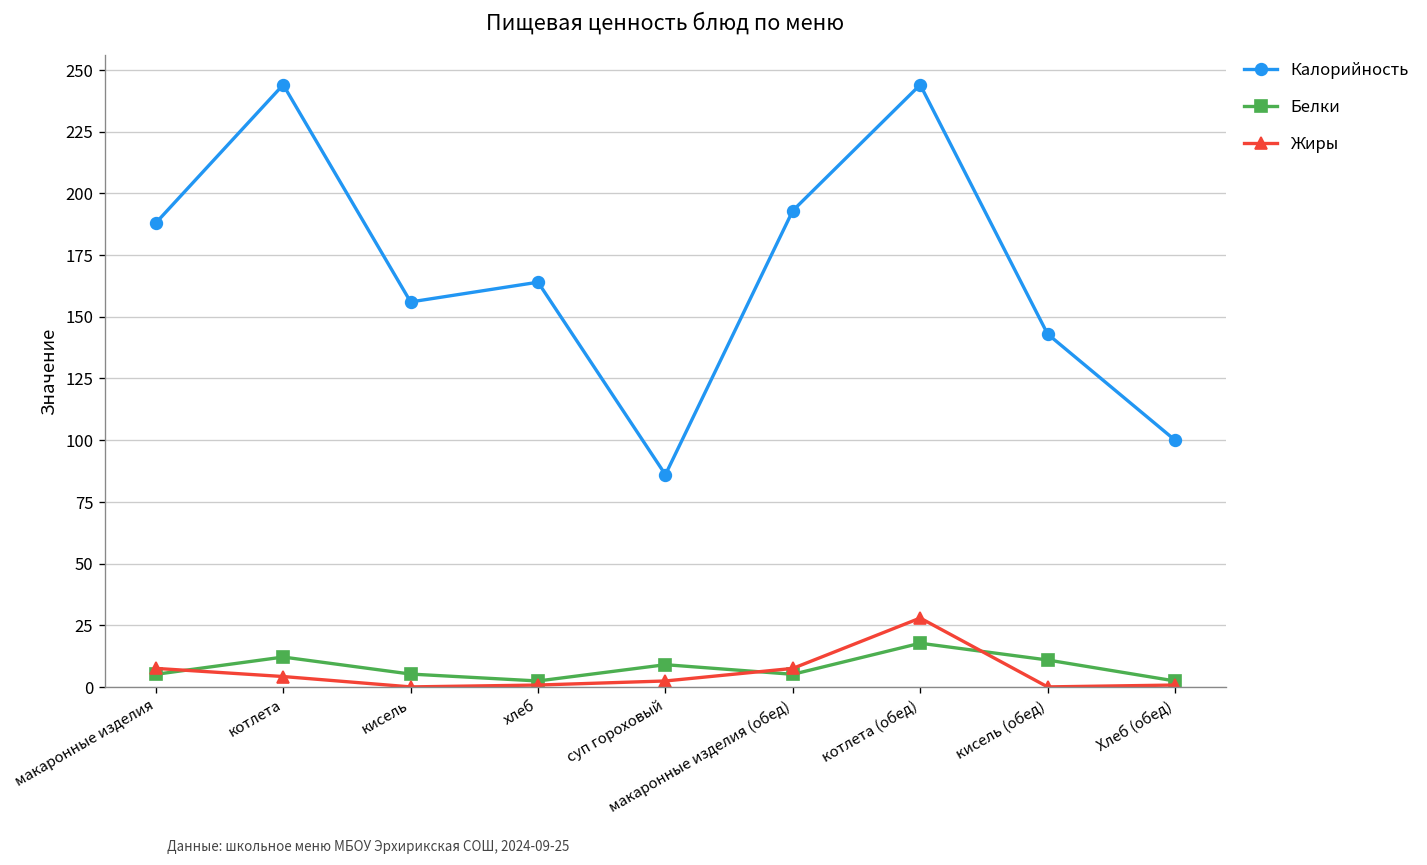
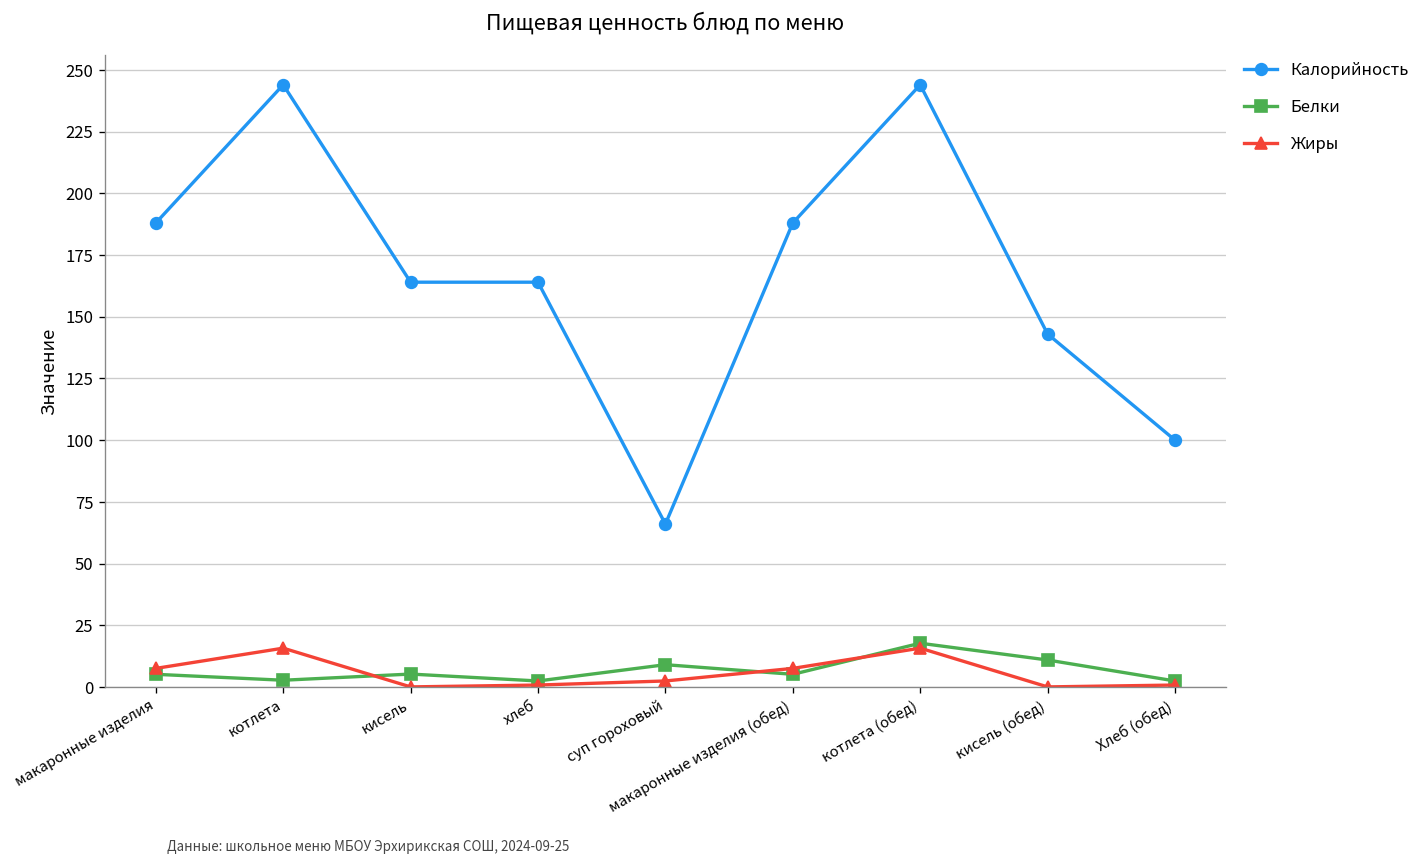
  {
    "Калорийность": {
      "макаронные изделия": 188,
      "котлета": 244,
-     "кисель": 156,
+     "кисель": 164,
      "хлеб": 164,
-     "суп гороховый": 86,
-     "макаронные изделия (обед)": 193,
+     "суп гороховый": 66,
+     "макаронные изделия (обед)": 188,
      "котлета (обед)": 244,
      "кисель (обед)": 143,
      "Хлеб (обед)": 100
    },
    "Белки": {
      "макаронные изделия": 5,
-     "котлета": 12,
+     "котлета": 3,
      "кисель": 5,
      "хлеб": 2,
      "суп гороховый": 9,
      "макаронные изделия (обед)": 5,
      "котлета (обед)": 18,
      "кисель (обед)": 11,
      "Хлеб (обед)": 2
    },
    "Жиры": {
      "макаронные изделия": 8,
-     "котлета": 4,
+     "котлета": 16,
      "кисель": 0,
      "хлеб": 1,
      "суп гороховый": 2,
      "макаронные изделия (обед)": 8,
-     "котлета (обед)": 28,
+     "котлета (обед)": 16,
      "кисель (обед)": 0,
      "Хлеб (обед)": 1
    }
  }
